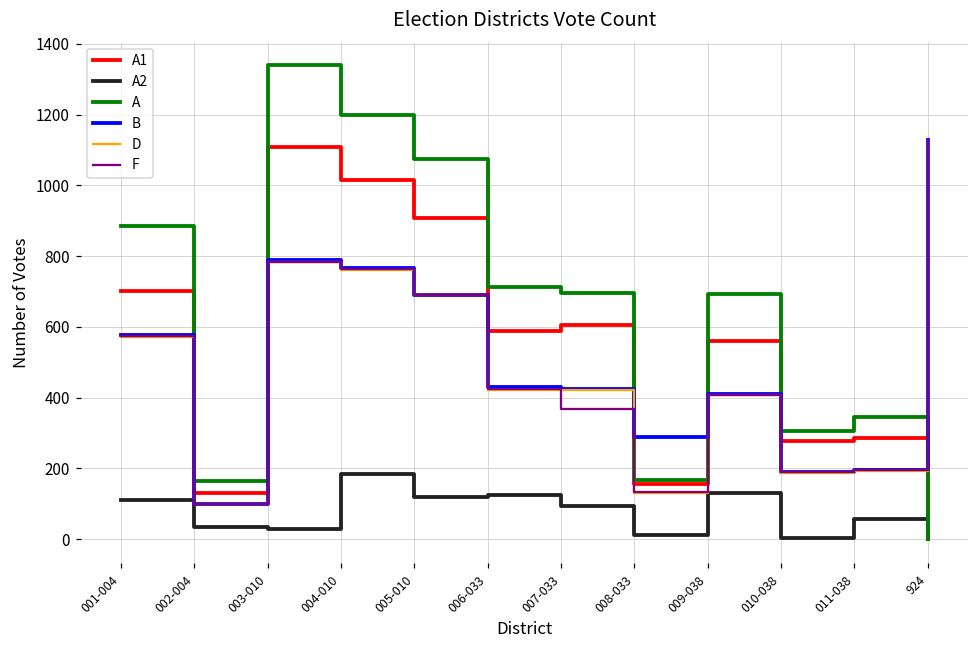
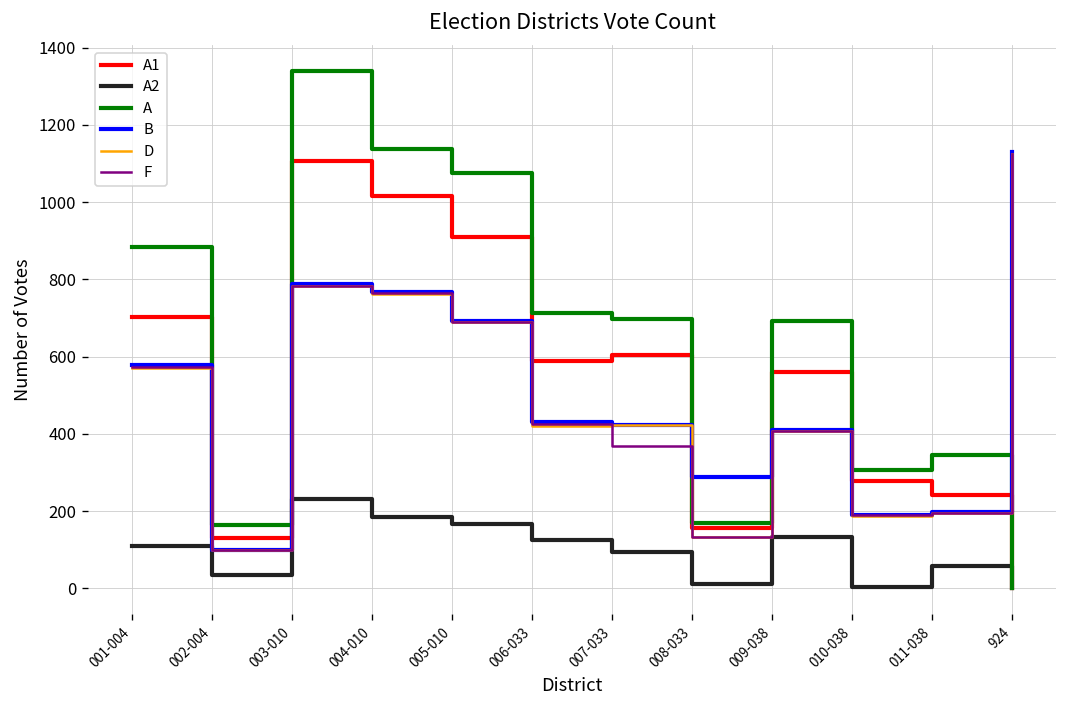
  {
    "A1": {
      "001-004": 700,
      "002-004": 130,
      "003-010": 1110,
      "004-010": 1020,
      "005-010": 910,
      "006-033": 590,
      "007-033": 600,
      "008-033": 160,
      "009-038": 560,
      "010-038": 280,
-     "011-038": 290
+     "011-038": 240
    },
    "A2": {
      "001-004": 110,
      "002-004": 40,
-     "003-010": 30,
+     "003-010": 230,
      "004-010": 190,
-     "005-010": 120,
+     "005-010": 170,
      "006-033": 120,
      "007-033": 90,
      "008-033": 10,
      "009-038": 130,
      "010-038": 0,
      "011-038": 60
    },
    "A": {
      "001-004": 890,
      "002-004": 170,
      "003-010": 1340,
-     "004-010": 1200,
+     "004-010": 1140,
      "005-010": 1080,
      "006-033": 710,
      "007-033": 700,
      "008-033": 170,
      "009-038": 690,
      "010-038": 310,
      "011-038": 340
    },
    "B": {
      "008-033": 290
    },
    "F": {
      "007-033": 370
    }
  }
